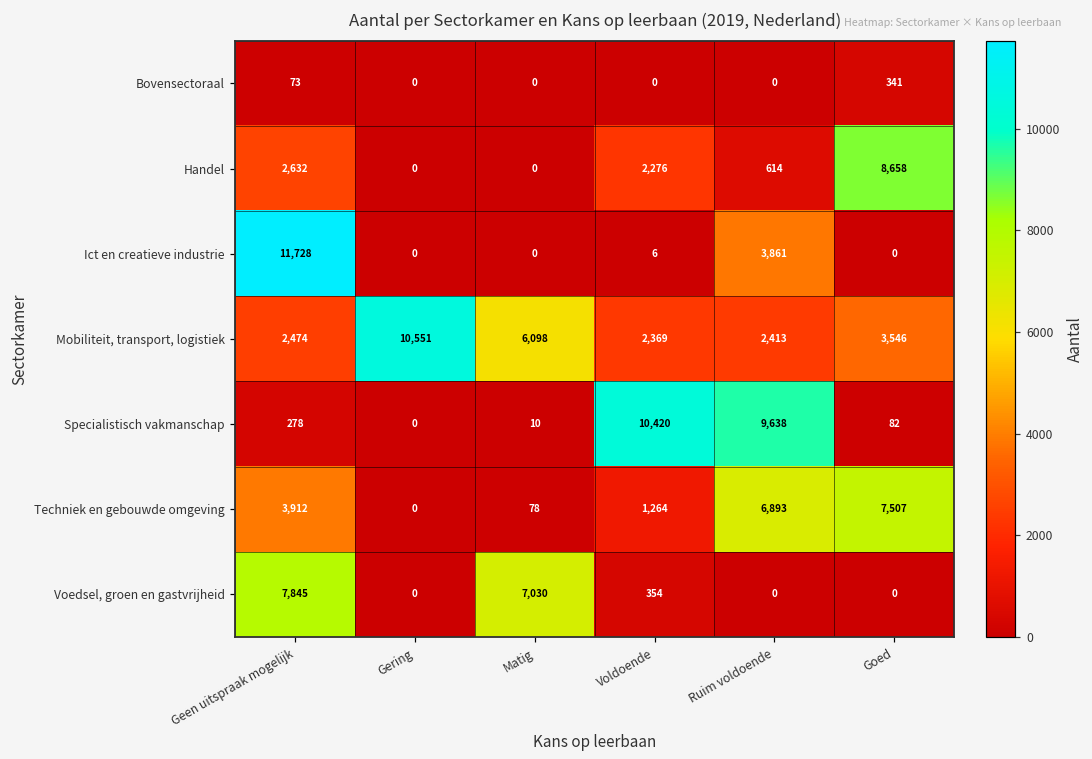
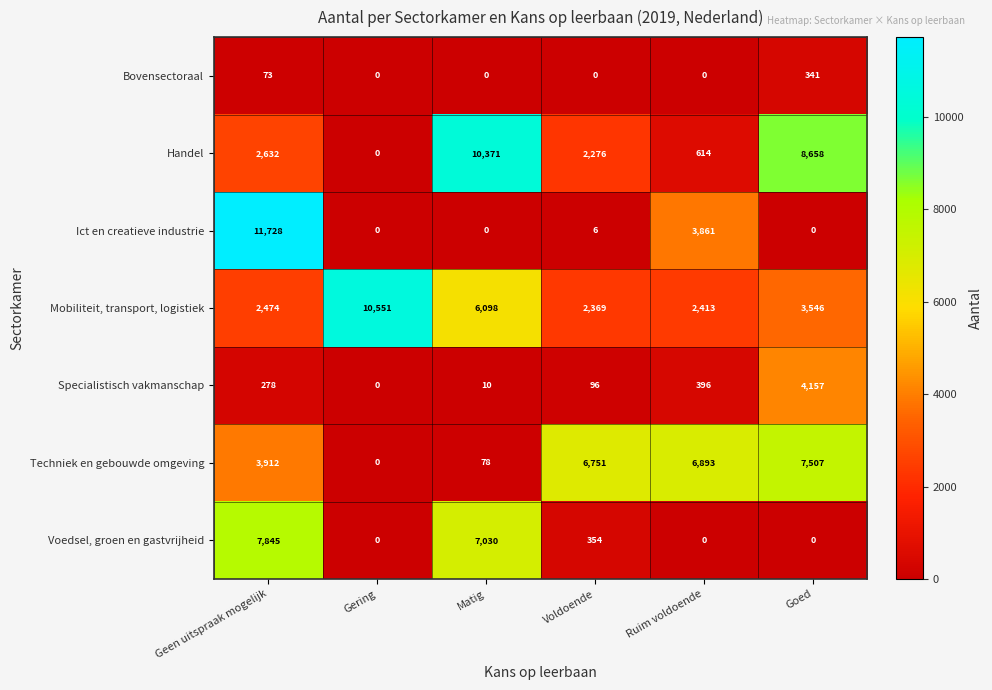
  {
    "Bovensectoraal": {
      "Geen uitspraak mogelijk": "73",
      "Gering": "0",
      "Matig": "0",
      "Voldoende": "0",
      "Ruim voldoende": "0",
      "Goed": "341"
    },
    "Handel": {
      "Geen uitspraak mogelijk": "2,632",
      "Gering": "0",
-     "Matig": "0",
+     "Matig": "10,371",
      "Voldoende": "2,276",
      "Ruim voldoende": "614",
      "Goed": "8,658"
    },
    "Ict en creatieve industrie": {
      "Geen uitspraak mogelijk": "11,728",
      "Gering": "0",
      "Matig": "0",
      "Voldoende": "6",
      "Ruim voldoende": "3,861",
      "Goed": "0"
    },
    "Mobiliteit, transport, logistiek": {
      "Geen uitspraak mogelijk": "2,474",
      "Gering": "10,551",
      "Matig": "6,098",
      "Voldoende": "2,369",
      "Ruim voldoende": "2,413",
      "Goed": "3,546"
    },
    "Specialistisch vakmanschap": {
      "Geen uitspraak mogelijk": "278",
      "Gering": "0",
      "Matig": "10",
-     "Voldoende": "10,420",
-     "Ruim voldoende": "9,638",
-     "Goed": "82"
+     "Voldoende": "96",
+     "Ruim voldoende": "396",
+     "Goed": "4,157"
    },
    "Techniek en gebouwde omgeving": {
      "Geen uitspraak mogelijk": "3,912",
      "Gering": "0",
      "Matig": "78",
-     "Voldoende": "1,264",
+     "Voldoende": "6,751",
      "Ruim voldoende": "6,893",
      "Goed": "7,507"
    },
    "Voedsel, groen en gastvrijheid": {
      "Geen uitspraak mogelijk": "7,845",
      "Gering": "0",
      "Matig": "7,030",
      "Voldoende": "354",
      "Ruim voldoende": "0",
      "Goed": "0"
    }
  }
